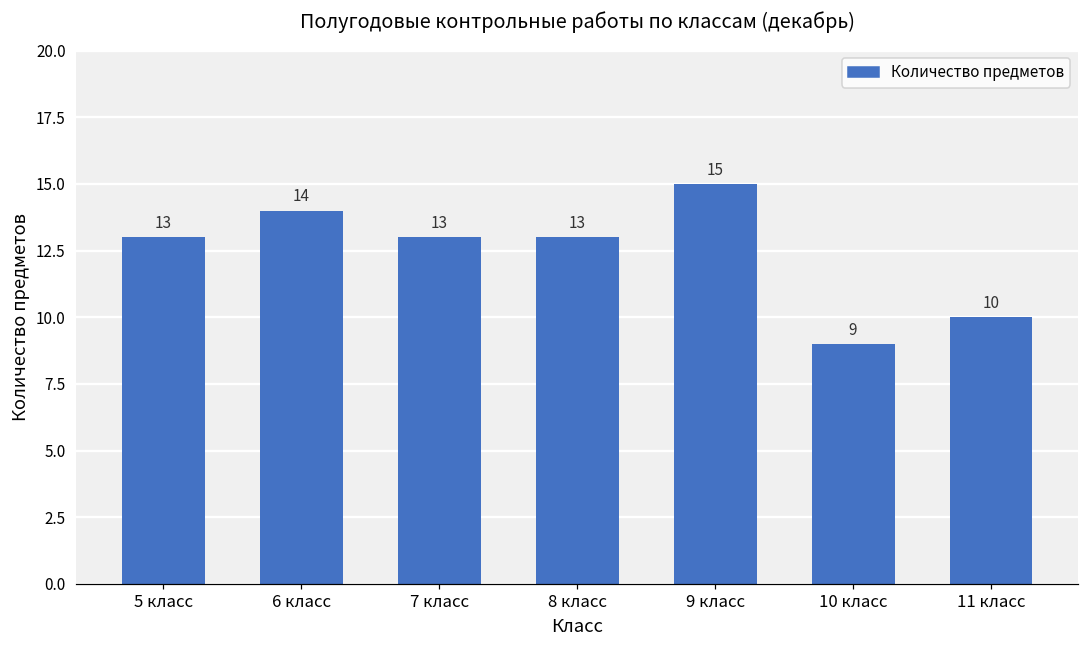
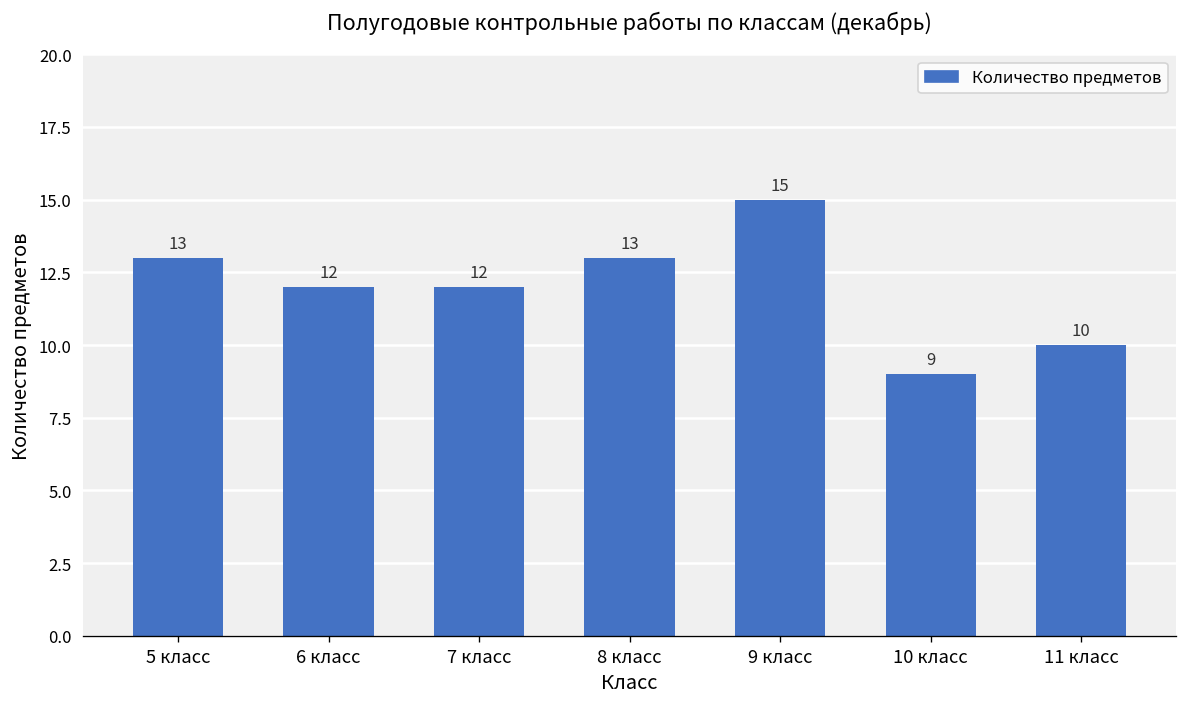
  {
    "5 класс": 13,
-   "6 класс": 14,
-   "7 класс": 13,
+   "6 класс": 12,
+   "7 класс": 12,
    "8 класс": 13,
    "9 класс": 15,
    "10 класс": 9,
    "11 класс": 10
  }
